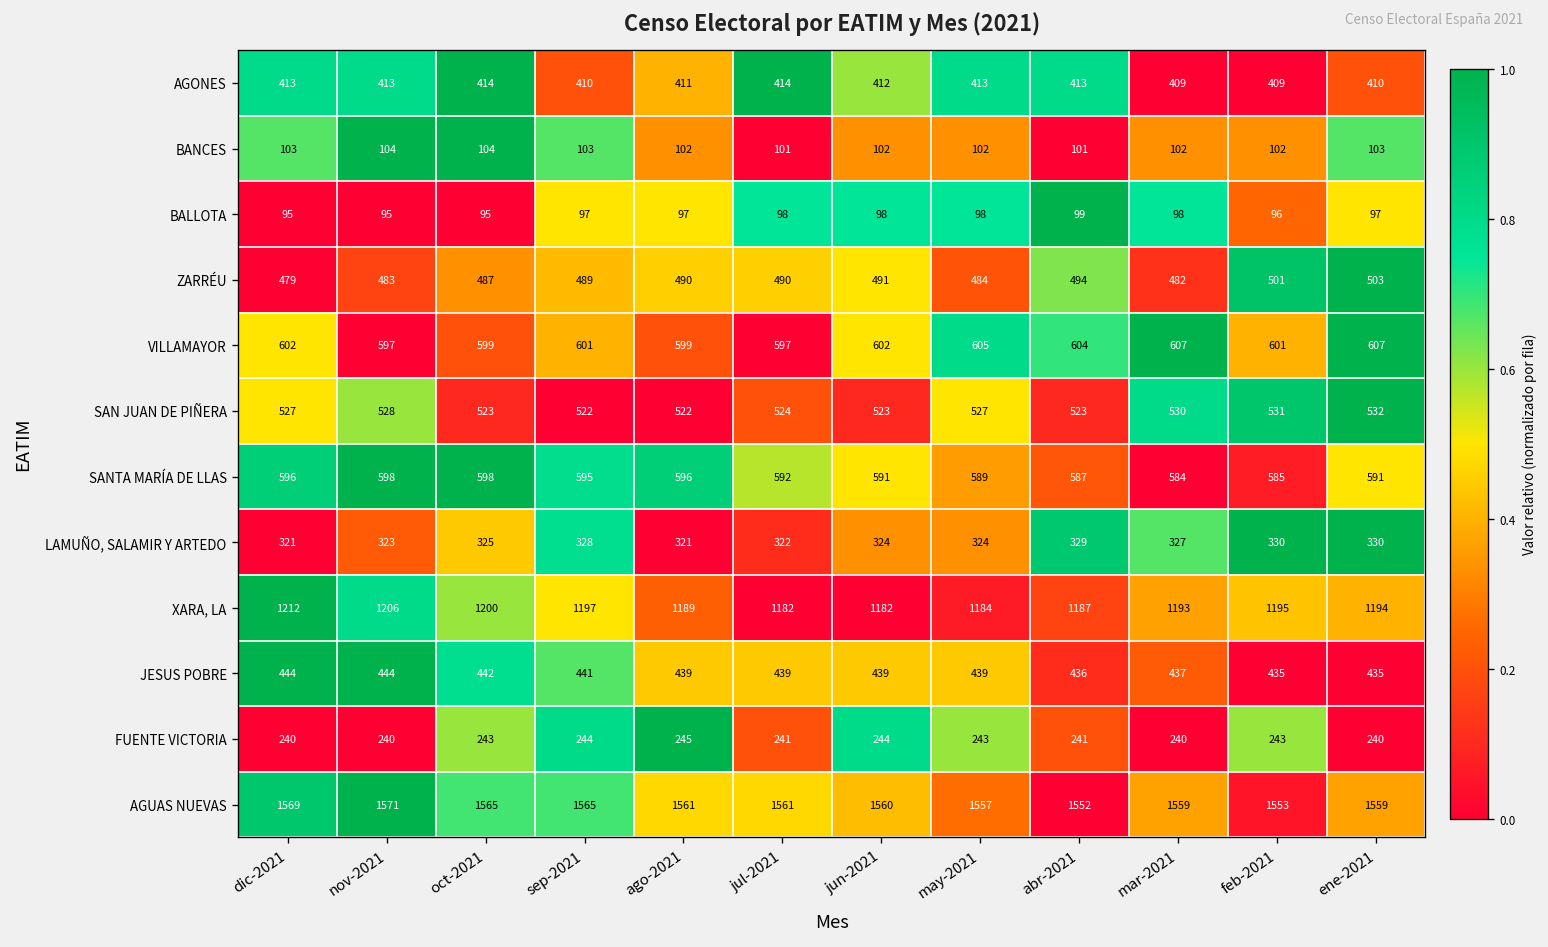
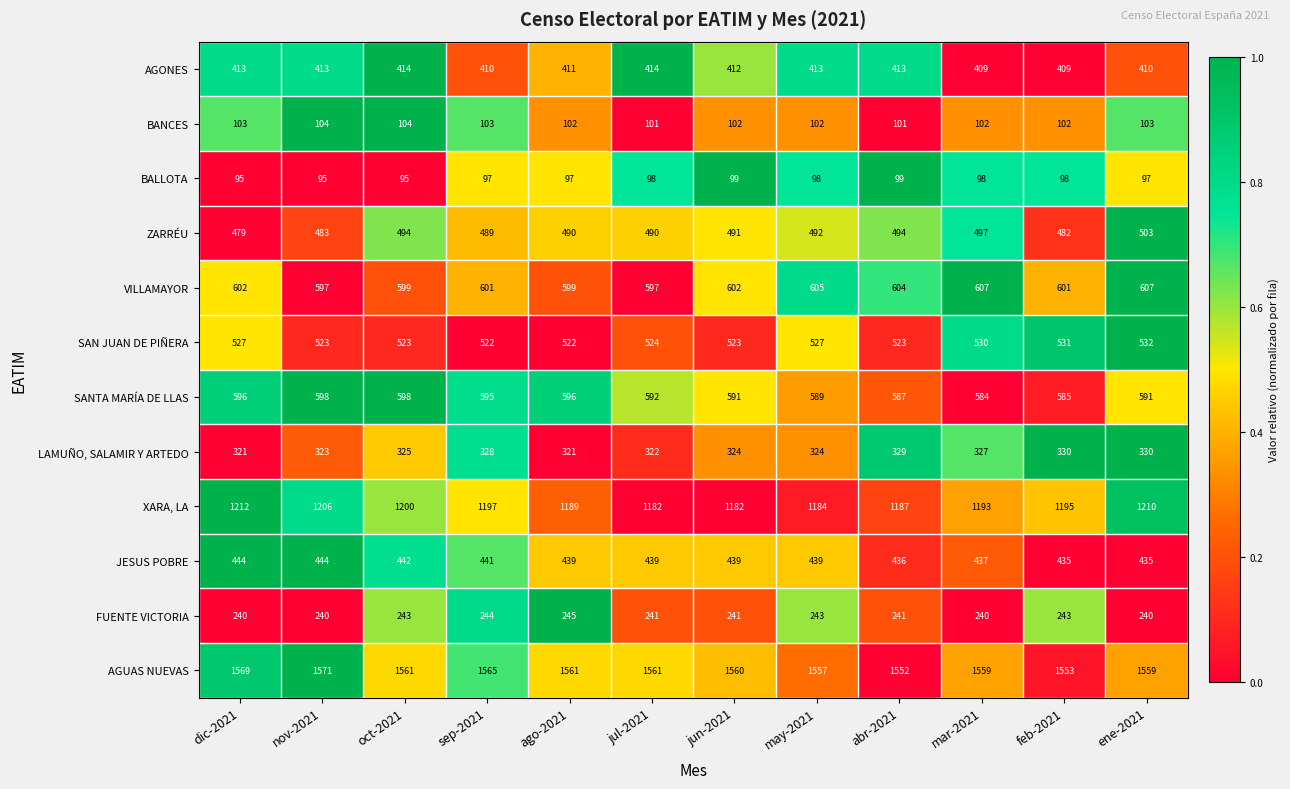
  {
    "AGONES": {
      "dic-2021": 413,
      "nov-2021": 413,
      "oct-2021": 414,
      "sep-2021": 410,
      "ago-2021": 411,
      "jul-2021": 414,
      "jun-2021": 412,
      "may-2021": 413,
      "abr-2021": 413,
      "mar-2021": 409,
      "feb-2021": 409,
      "ene-2021": 410
    },
    "BANCES": {
      "dic-2021": 103,
      "nov-2021": 104,
      "oct-2021": 104,
      "sep-2021": 103,
      "ago-2021": 102,
      "jul-2021": 101,
      "jun-2021": 102,
      "may-2021": 102,
      "abr-2021": 101,
      "mar-2021": 102,
      "feb-2021": 102,
      "ene-2021": 103
    },
    "BALLOTA": {
      "dic-2021": 95,
      "nov-2021": 95,
      "oct-2021": 95,
      "sep-2021": 97,
      "ago-2021": 97,
      "jul-2021": 98,
-     "jun-2021": 98,
+     "jun-2021": 99,
      "may-2021": 98,
      "abr-2021": 99,
      "mar-2021": 98,
-     "feb-2021": 96,
+     "feb-2021": 98,
      "ene-2021": 97
    },
    "ZARRÉU": {
      "dic-2021": 479,
      "nov-2021": 483,
-     "oct-2021": 487,
+     "oct-2021": 494,
      "sep-2021": 489,
      "ago-2021": 490,
      "jul-2021": 490,
      "jun-2021": 491,
-     "may-2021": 484,
+     "may-2021": 492,
      "abr-2021": 494,
-     "mar-2021": 482,
-     "feb-2021": 501,
+     "mar-2021": 497,
+     "feb-2021": 482,
      "ene-2021": 503
    },
    "VILLAMAYOR": {
      "dic-2021": 602,
      "nov-2021": 597,
      "oct-2021": 599,
      "sep-2021": 601,
      "ago-2021": 599,
      "jul-2021": 597,
      "jun-2021": 602,
      "may-2021": 605,
      "abr-2021": 604,
      "mar-2021": 607,
      "feb-2021": 601,
      "ene-2021": 607
    },
    "SAN JUAN DE PIÑERA": {
      "dic-2021": 527,
-     "nov-2021": 528,
+     "nov-2021": 523,
      "oct-2021": 523,
      "sep-2021": 522,
      "ago-2021": 522,
      "jul-2021": 524,
      "jun-2021": 523,
      "may-2021": 527,
      "abr-2021": 523,
      "mar-2021": 530,
      "feb-2021": 531,
      "ene-2021": 532
    },
    "SANTA MARÍA DE LLAS": {
      "dic-2021": 596,
      "nov-2021": 598,
      "oct-2021": 598,
      "sep-2021": 595,
      "ago-2021": 596,
      "jul-2021": 592,
      "jun-2021": 591,
      "may-2021": 589,
      "abr-2021": 587,
      "mar-2021": 584,
      "feb-2021": 585,
      "ene-2021": 591
    },
    "LAMUÑO, SALAMIR Y ARTEDO": {
      "dic-2021": 321,
      "nov-2021": 323,
      "oct-2021": 325,
      "sep-2021": 328,
      "ago-2021": 321,
      "jul-2021": 322,
      "jun-2021": 324,
      "may-2021": 324,
      "abr-2021": 329,
      "mar-2021": 327,
      "feb-2021": 330,
      "ene-2021": 330
    },
    "XARA, LA": {
      "dic-2021": 1212,
      "nov-2021": 1206,
      "oct-2021": 1200,
      "sep-2021": 1197,
      "ago-2021": 1189,
      "jul-2021": 1182,
      "jun-2021": 1182,
      "may-2021": 1184,
      "abr-2021": 1187,
      "mar-2021": 1193,
      "feb-2021": 1195,
-     "ene-2021": 1194
+     "ene-2021": 1210
    },
    "JESUS POBRE": {
      "dic-2021": 444,
      "nov-2021": 444,
      "oct-2021": 442,
      "sep-2021": 441,
      "ago-2021": 439,
      "jul-2021": 439,
      "jun-2021": 439,
      "may-2021": 439,
      "abr-2021": 436,
      "mar-2021": 437,
      "feb-2021": 435,
      "ene-2021": 435
    },
    "FUENTE VICTORIA": {
      "dic-2021": 240,
      "nov-2021": 240,
      "oct-2021": 243,
      "sep-2021": 244,
      "ago-2021": 245,
      "jul-2021": 241,
-     "jun-2021": 244,
+     "jun-2021": 241,
      "may-2021": 243,
      "abr-2021": 241,
      "mar-2021": 240,
      "feb-2021": 243,
      "ene-2021": 240
    },
    "AGUAS NUEVAS": {
      "dic-2021": 1569,
      "nov-2021": 1571,
-     "oct-2021": 1565,
+     "oct-2021": 1561,
      "sep-2021": 1565,
      "ago-2021": 1561,
      "jul-2021": 1561,
      "jun-2021": 1560,
      "may-2021": 1557,
      "abr-2021": 1552,
      "mar-2021": 1559,
      "feb-2021": 1553,
      "ene-2021": 1559
    }
  }
